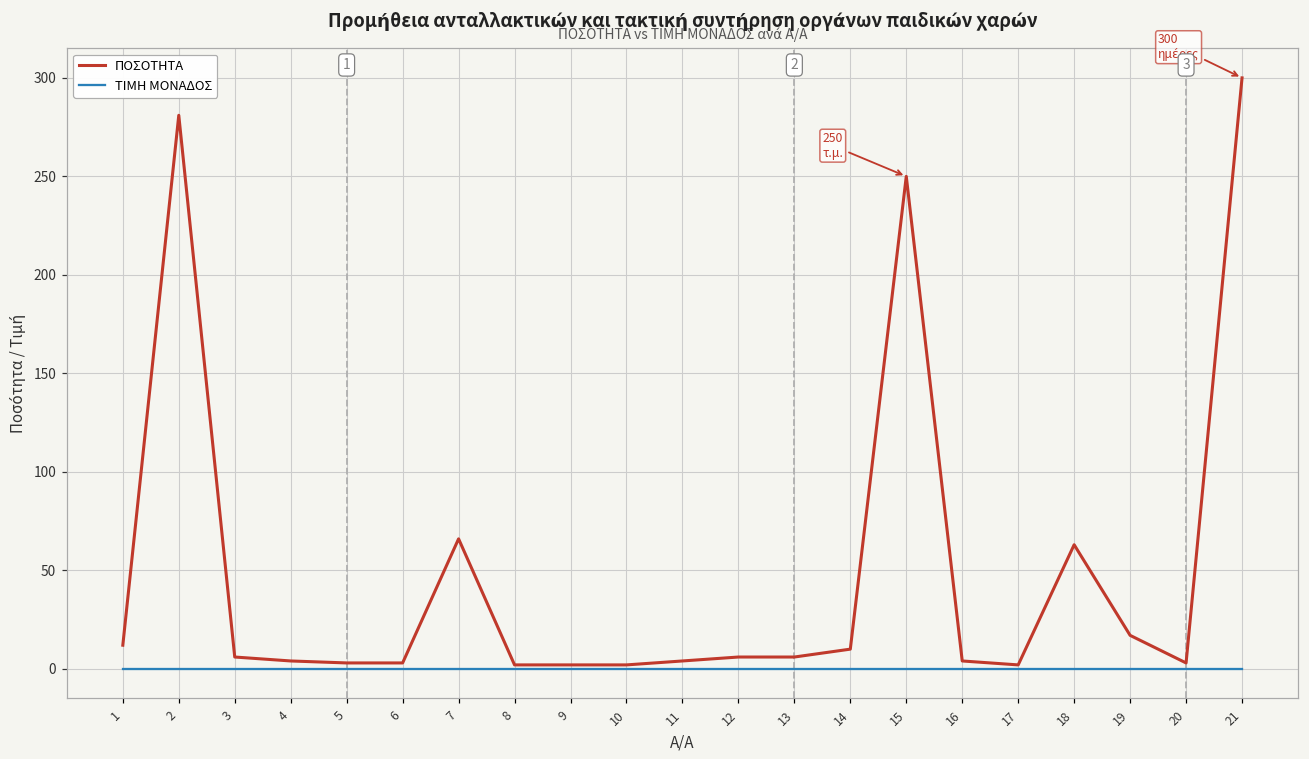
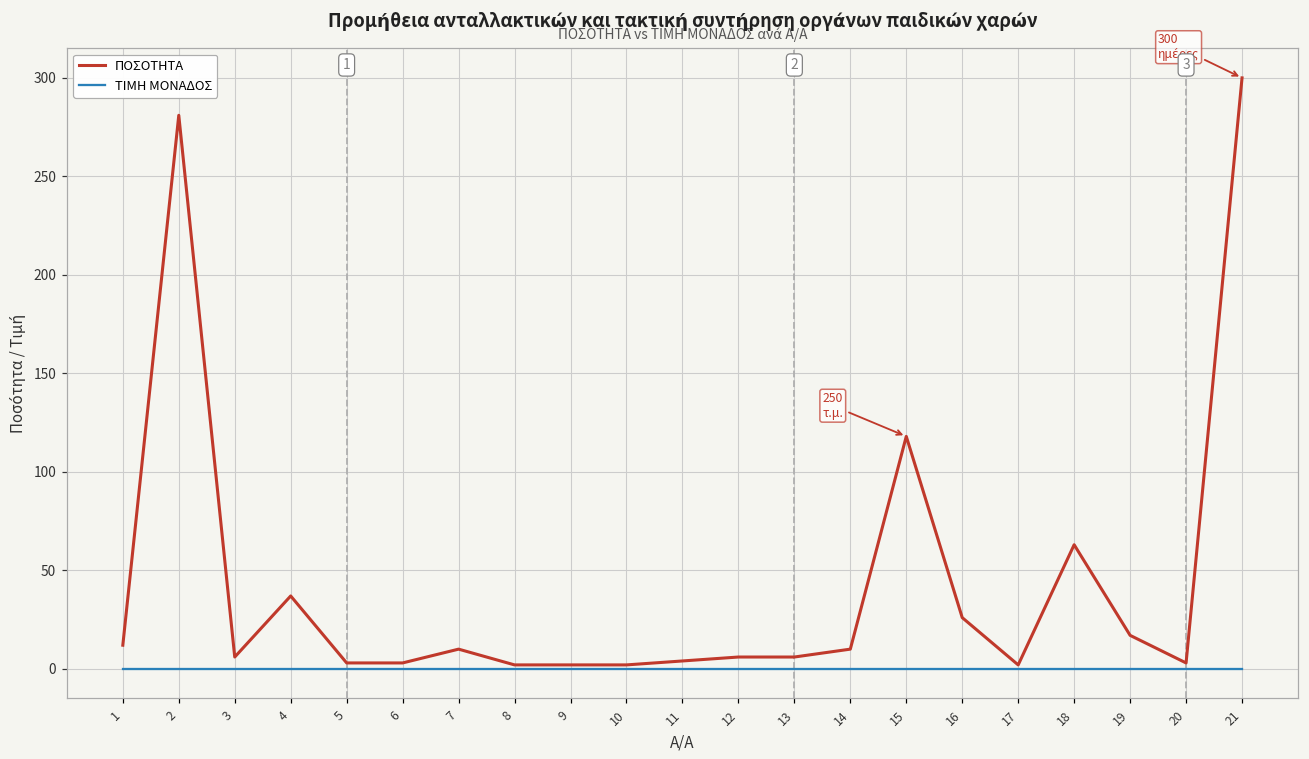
  {
    "ΠΟΣΟΤΗΤΑ": {
      "1": 12,
      "2": 281,
      "3": 6,
-     "4": 4,
+     "4": 37,
      "5": 3,
      "6": 3,
-     "7": 66,
+     "7": 10,
      "8": 2,
      "9": 2,
      "10": 2,
      "11": 4,
      "12": 6,
      "13": 6,
      "14": 10,
-     "15": 250,
-     "16": 4,
+     "15": 118,
+     "16": 26,
      "17": 2,
      "18": 63,
      "19": 17,
      "20": 3
    },
    "ΤΙΜΗ ΜΟΝΑΔΟΣ": {
      "1": 0,
      "2": 0,
      "3": 0,
      "4": 0,
      "5": 0,
      "6": 0,
      "7": 0,
      "8": 0,
      "9": 0,
      "10": 0,
      "11": 0,
      "12": 0,
      "13": 0,
      "14": 0,
      "15": 0,
      "16": 0,
      "17": 0,
      "18": 0,
      "19": 0,
      "20": 0,
      "21": 0
    }
  }
